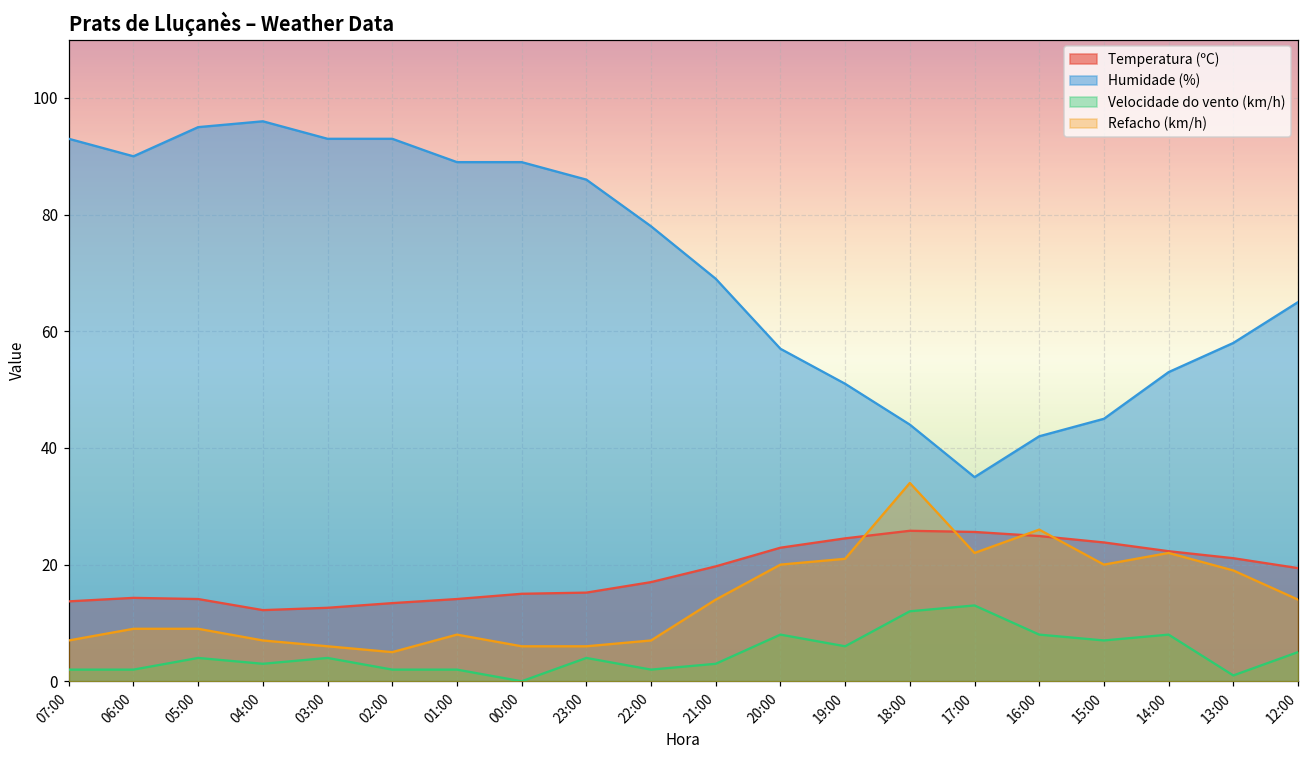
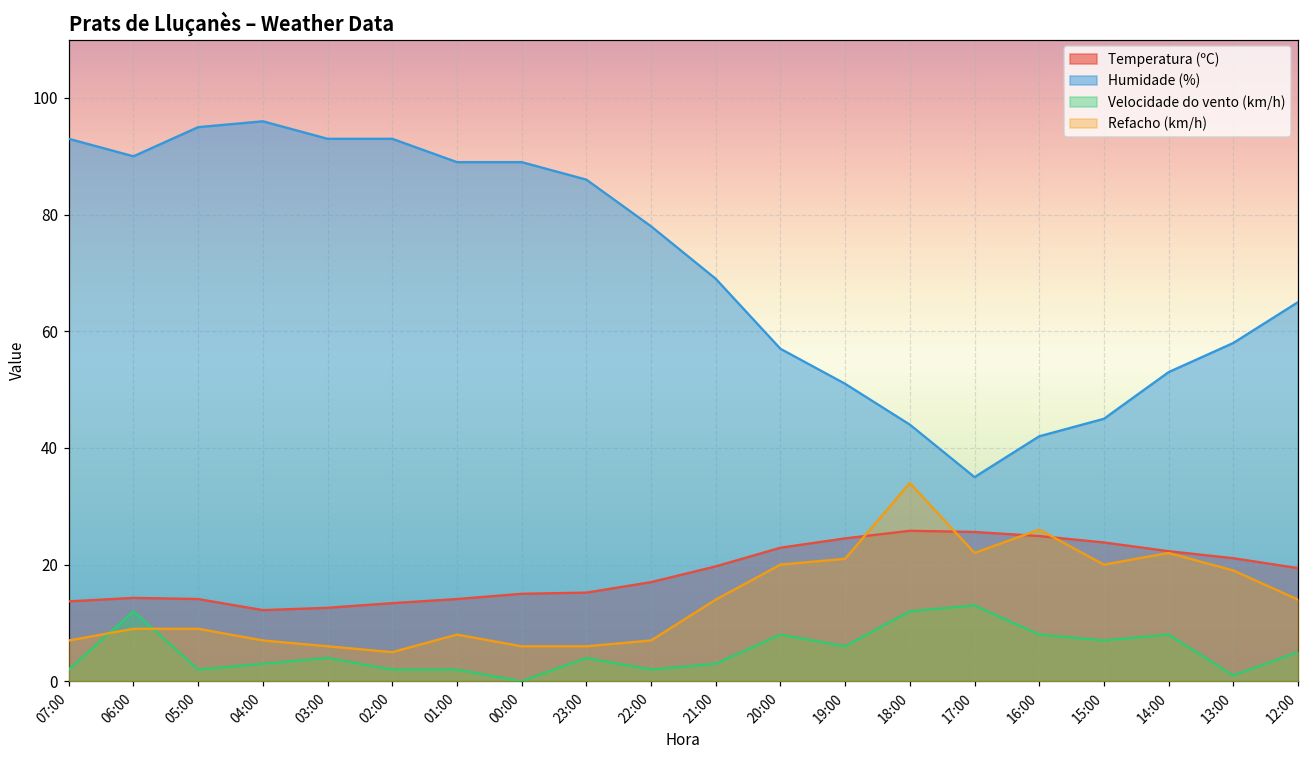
  {
    "Temperatura (ºC)": {
      "07:00": 14,
      "06:00": 14,
      "05:00": 14,
      "04:00": 12,
      "03:00": 13,
      "02:00": 13,
      "01:00": 14,
      "00:00": 15,
      "23:00": 15,
      "22:00": 17,
      "21:00": 20,
      "20:00": 23,
      "19:00": 25,
      "18:00": 26,
      "17:00": 26,
      "16:00": 25,
      "15:00": 24,
      "13:00": 21,
      "12:00": 19
    },
    "Humidade (%)": {
      "07:00": 93,
      "06:00": 90,
      "05:00": 95,
      "04:00": 96,
      "03:00": 93,
      "02:00": 93,
      "01:00": 89,
      "00:00": 89,
      "23:00": 86,
      "22:00": 78,
      "21:00": 69,
      "20:00": 57,
      "19:00": 51,
      "18:00": 44,
      "17:00": 35,
      "16:00": 42,
      "15:00": 45,
      "14:00": 53,
      "13:00": 58,
      "12:00": 65
    },
    "Velocidade do vento (km/h)": {
      "07:00": 2,
-     "06:00": 2,
-     "05:00": 4,
+     "06:00": 12,
+     "05:00": 2,
      "04:00": 3,
      "03:00": 4,
      "02:00": 2,
      "01:00": 2,
      "00:00": 0,
      "23:00": 4,
      "22:00": 2,
      "21:00": 3,
      "20:00": 8,
      "19:00": 6,
      "18:00": 12,
      "17:00": 13,
      "16:00": 8,
      "15:00": 7,
      "14:00": 8,
      "13:00": 1,
      "12:00": 5
    },
    "Refacho (km/h)": {
      "07:00": 7,
      "06:00": 9,
      "05:00": 9,
      "04:00": 7,
      "03:00": 6,
      "02:00": 5,
      "01:00": 8,
      "00:00": 6,
      "23:00": 6,
      "22:00": 7,
      "21:00": 14,
      "20:00": 20,
      "19:00": 21,
      "18:00": 34,
      "17:00": 22,
      "16:00": 26,
      "15:00": 20,
      "13:00": 19,
      "12:00": 14
    }
  }
